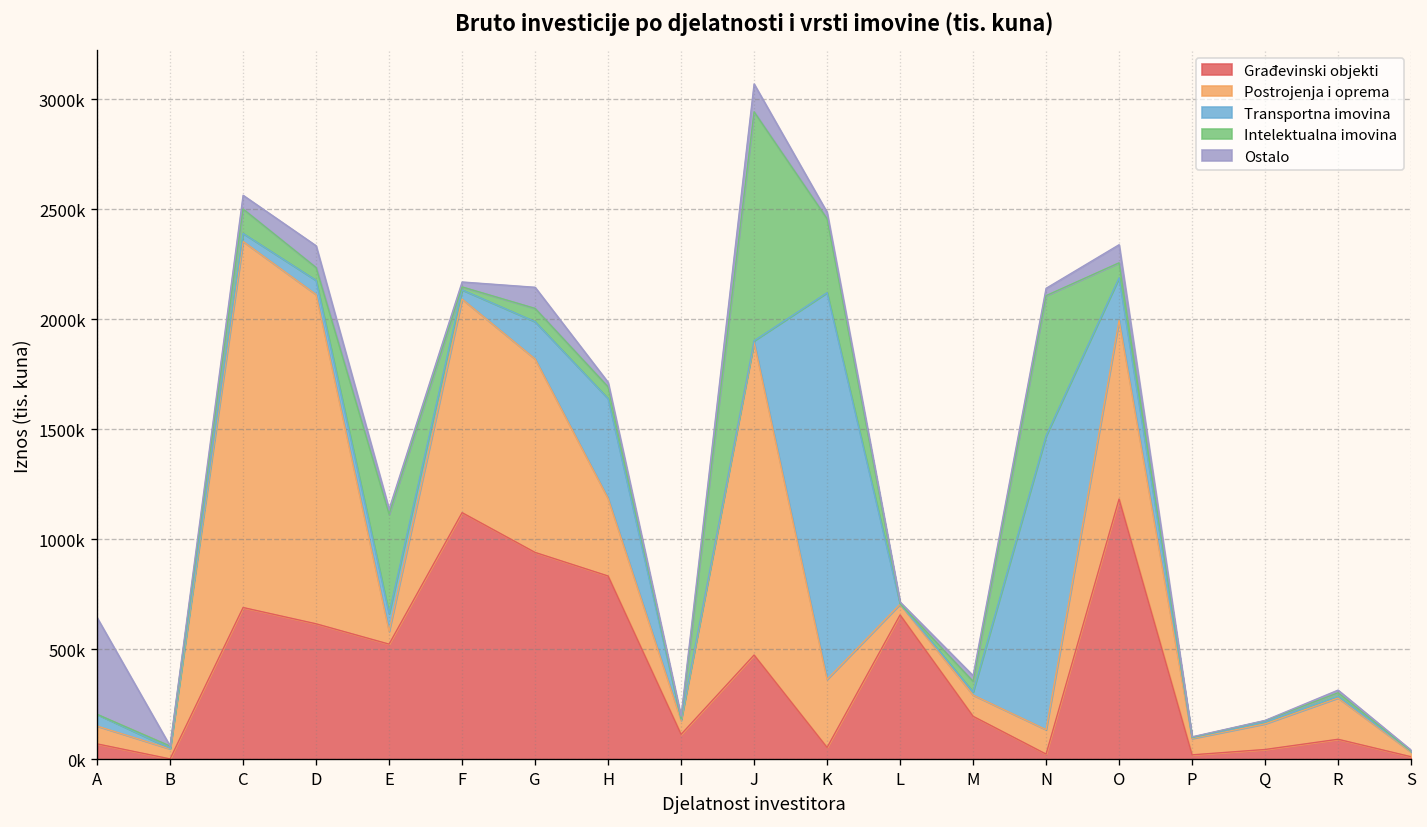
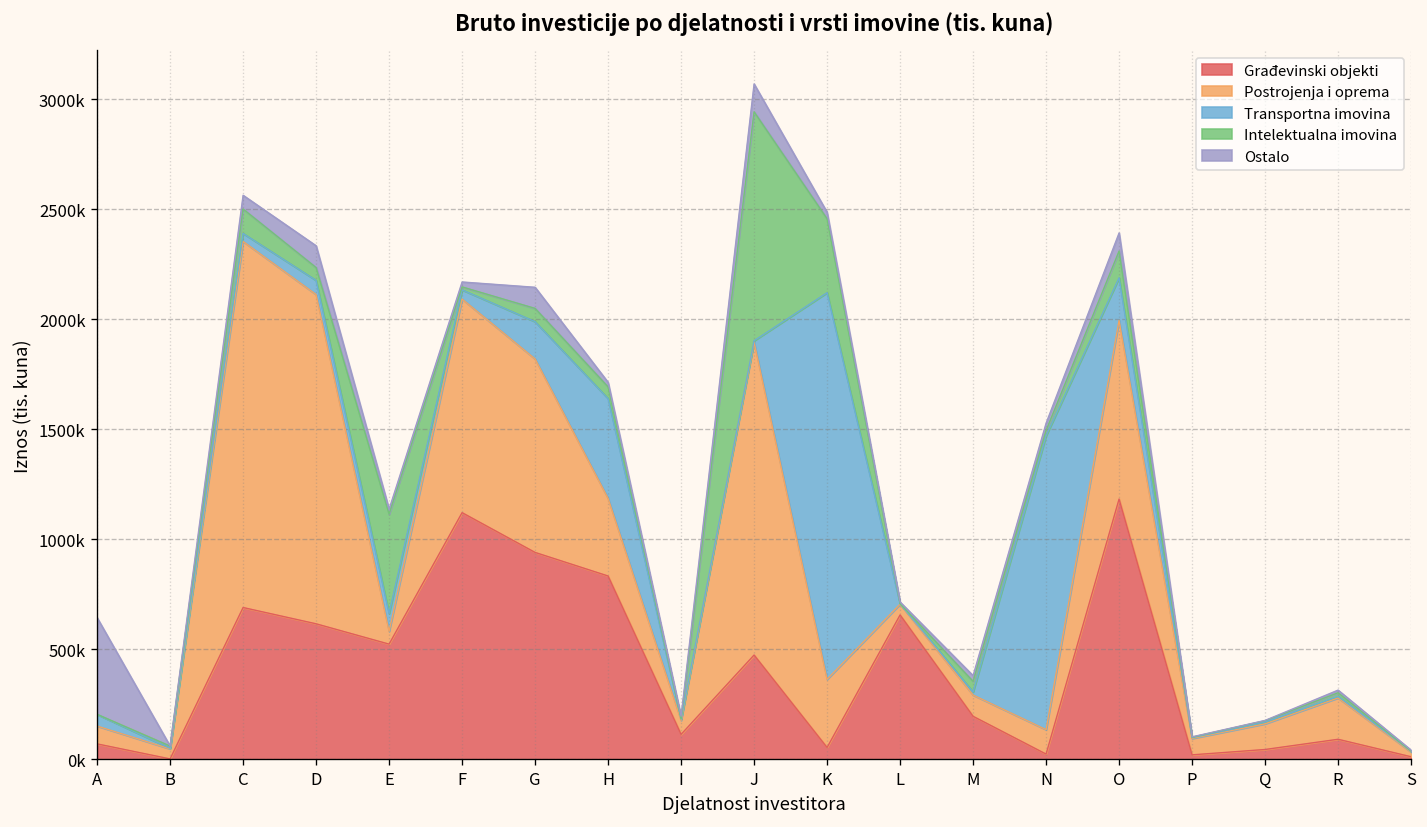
  {
    "Građevinski objekti": {
      "A": 70000,
      "B": 0,
      "C": 690000,
      "D": 620000,
      "E": 520000,
      "F": 1120000,
      "G": 940000,
      "H": 830000,
      "I": 110000,
      "J": 470000,
      "K": 50000,
      "L": 660000,
      "M": 200000,
      "N": 20000,
      "O": 1180000,
      "P": 20000,
      "Q": 50000,
      "R": 90000,
      "S": 10000
    },
    "Postrojenja i oprema": {
      "A": 80000,
      "C": 1660000,
      "D": 1500000,
      "E": 60000,
      "F": 970000,
      "G": 880000,
      "H": 350000,
      "K": 310000,
      "N": 110000,
      "O": 810000
    },
    "Intelektualna imovina": {
      "C": 110000,
      "D": 60000,
      "E": 450000,
      "G": 60000,
      "H": 50000,
      "J": 1040000,
      "K": 340000,
      "M": 50000,
-     "N": 640000,
-     "O": 70000
+     "N": 20000,
+     "O": 120000
    }
  }
